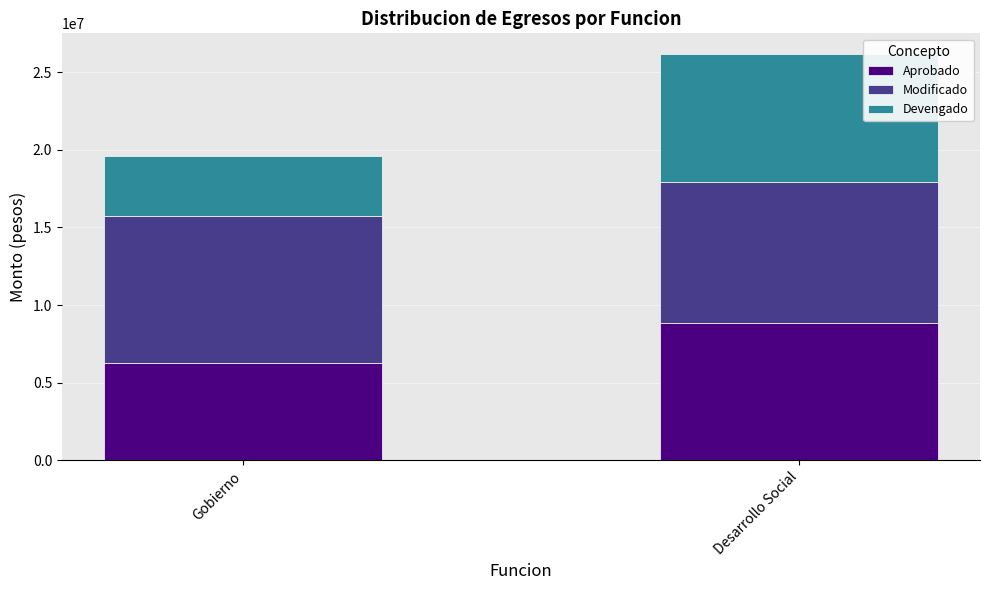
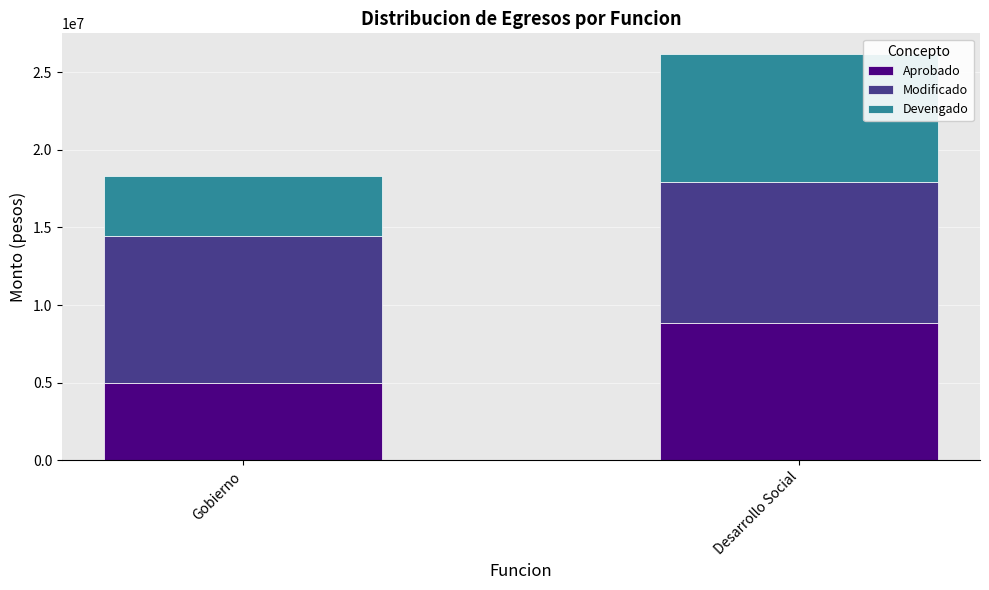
  {
    "Aprobado": {
-     "Gobierno": 6300000,
+     "Gobierno": 5000000,
      "Desarrollo Social": 8800000
    },
    "Modificado": {
      "Gobierno": 9500000,
      "Desarrollo Social": 9100000
    },
    "Devengado": {
      "Gobierno": 3900000,
      "Desarrollo Social": 8300000
    }
  }
